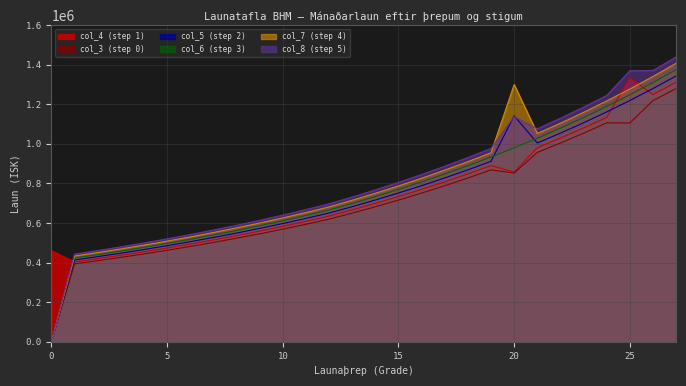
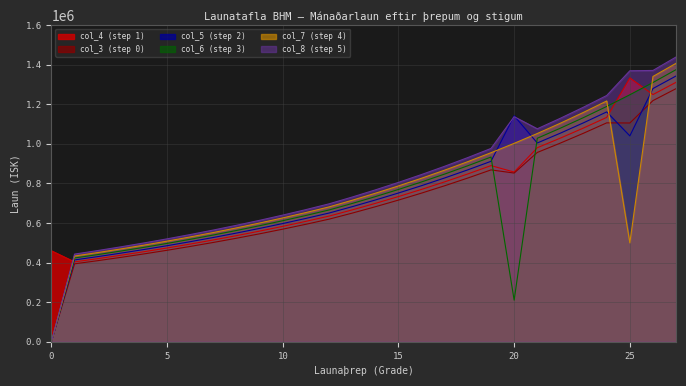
  {
    "col_4 (step 1)": {
      "0": 460000,
      "10": 580000,
      "15": 730000,
      "25": 1330000
    },
    "col_3 (step 0)": {
      "10": 570000,
      "15": 720000,
      "25": 1110000
    },
    "col_5 (step 2)": {
      "10": 600000,
      "15": 750000,
-     "25": 1220000
+     "25": 1040000
    },
    "col_6 (step 3)": {
      "10": 610000,
      "15": 770000,
-     "20": 980000,
+     "20": 210000,
      "25": 1250000
    },
    "col_7 (step 4)": {
      "10": 630000,
      "15": 790000,
-     "20": 1300000,
-     "25": 1280000
+     "20": 1000000,
+     "25": 500000
    },
    "col_8 (step 5)": {
      "10": 640000,
      "15": 810000,
      "25": 1370000
    }
  }
